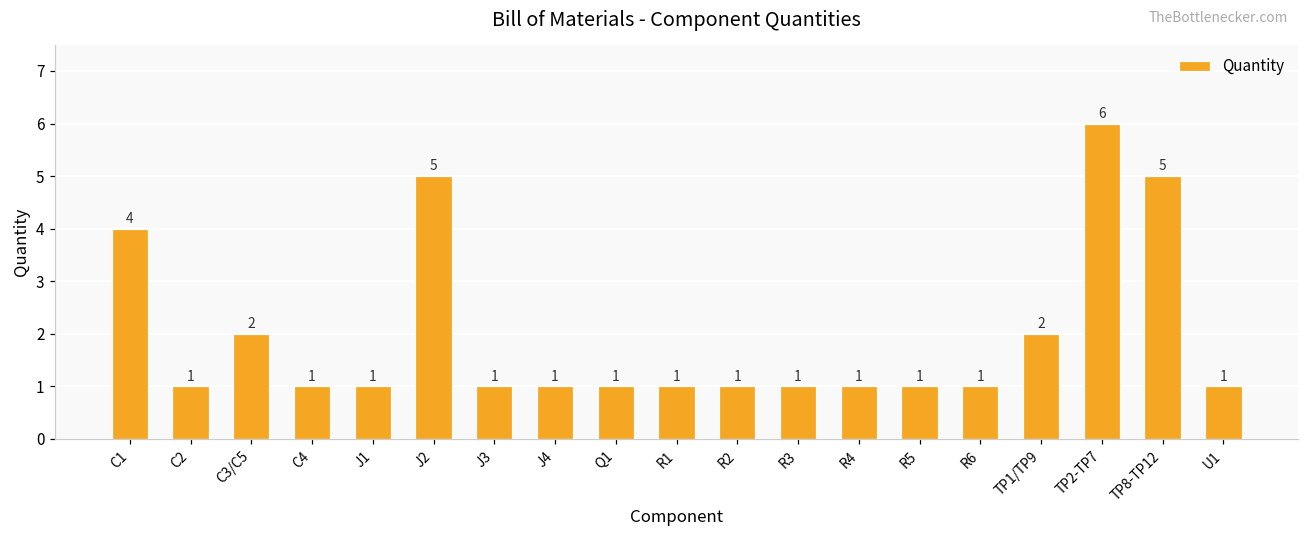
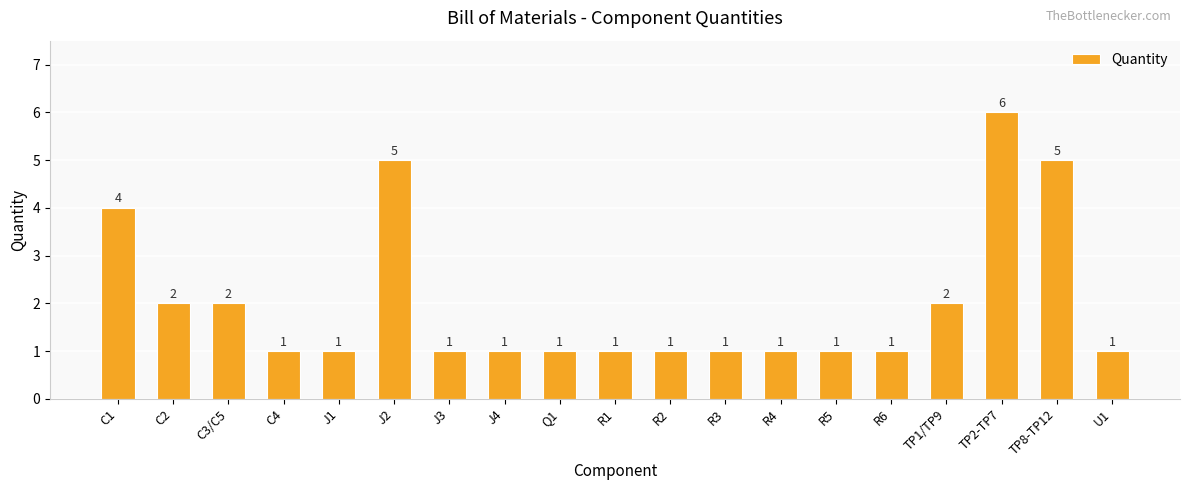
  {
    "C1": 4,
-   "C2": 1,
+   "C2": 2,
    "C3/C5": 2,
    "C4": 1,
    "J1": 1,
    "J2": 5,
    "J3": 1,
    "J4": 1,
    "Q1": 1,
    "R1": 1,
    "R2": 1,
    "R3": 1,
    "R4": 1,
    "R5": 1,
    "R6": 1,
    "TP1/TP9": 2,
    "TP2-TP7": 6,
    "TP8-TP12": 5,
    "U1": 1
  }
